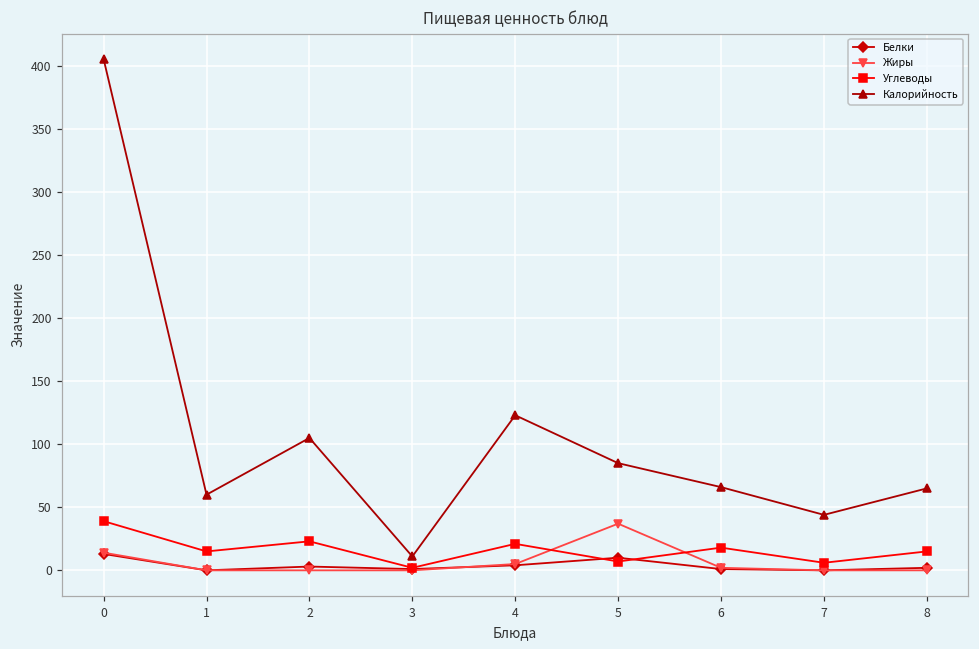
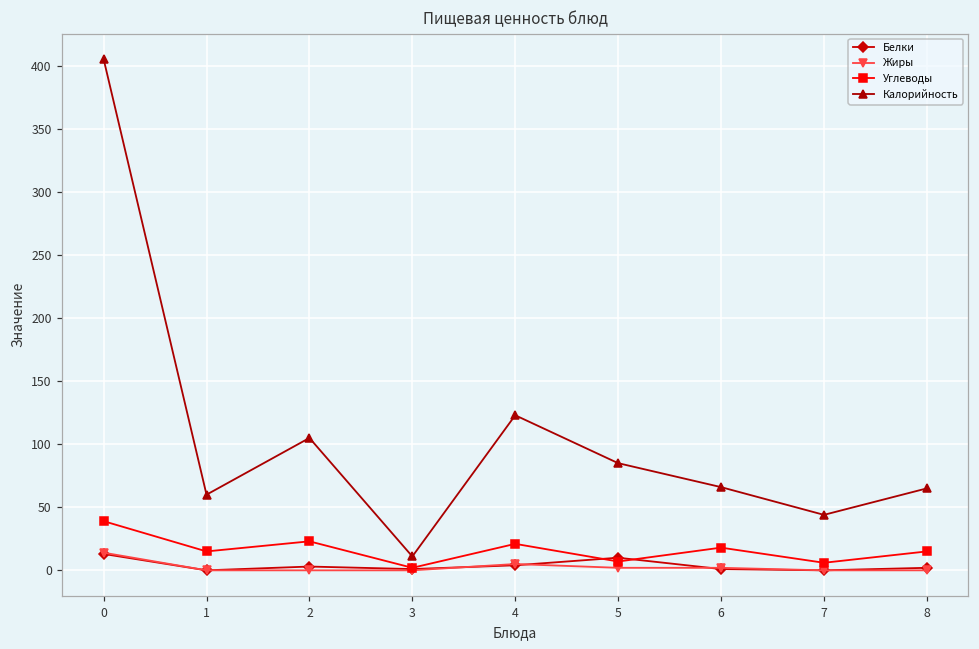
  {
    "Жиры": {
      "2": 0,
-     "5": 37
+     "5": 2
    }
  }
